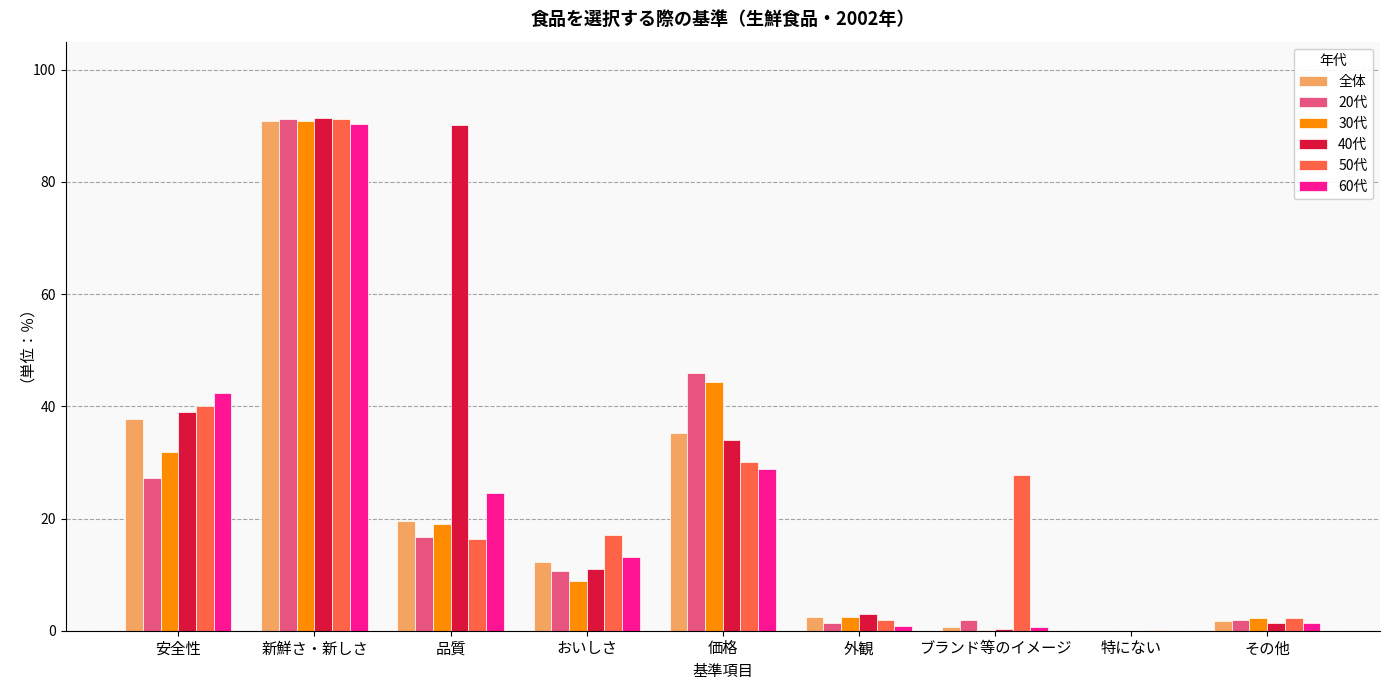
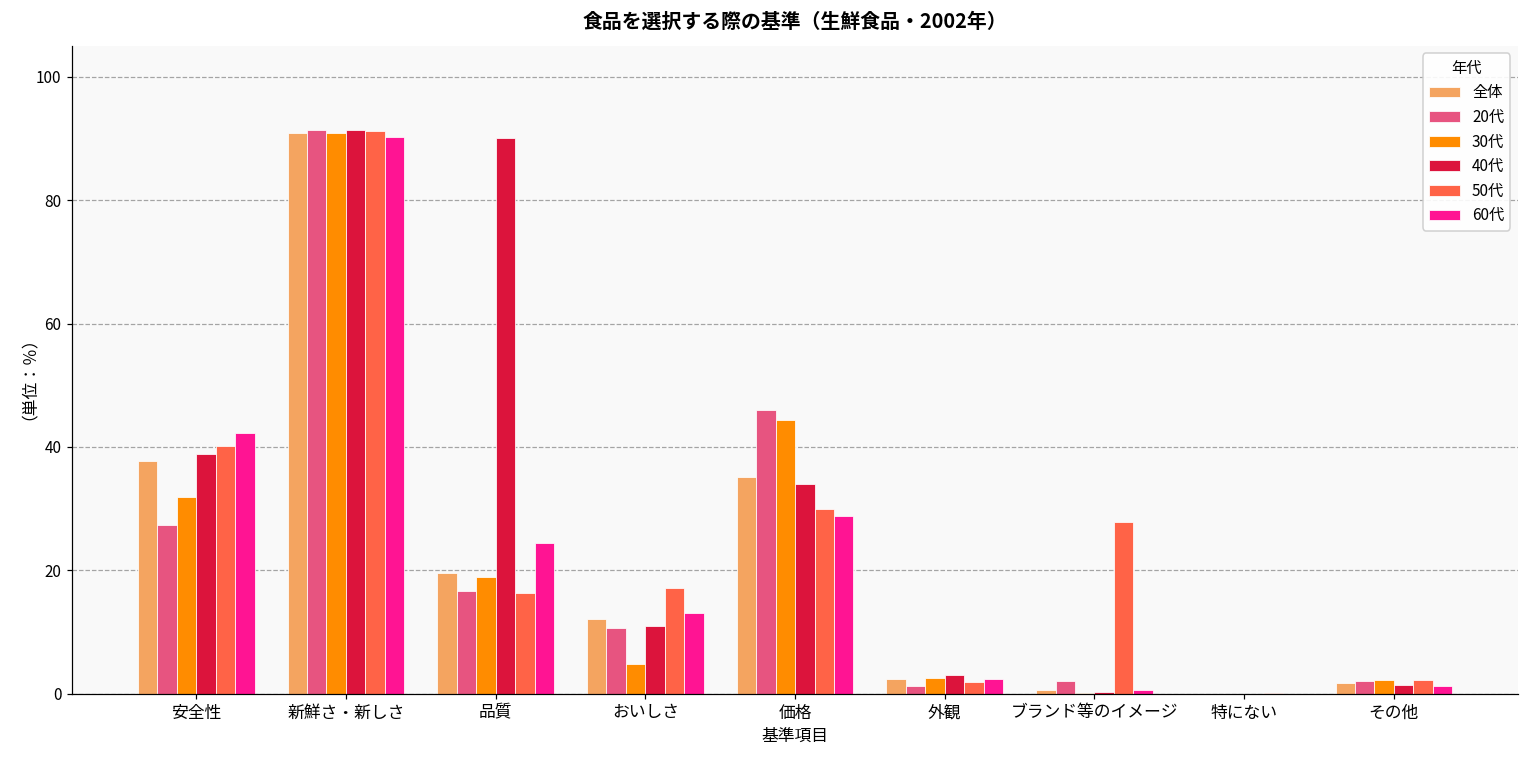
  {
    "全体": {
      "安全性": 38,
      "新鮮さ・新しさ": 91,
      "品質": 20,
      "おいしさ": 12,
      "価格": 35,
      "外観": 2,
      "ブランド等のイメージ": 1,
      "特にない": 0,
      "その他": 2
    },
    "20代": {
      "安全性": 27,
      "新鮮さ・新しさ": 91,
      "品質": 17,
      "おいしさ": 11,
      "価格": 46,
      "外観": 1,
      "ブランド等のイメージ": 2,
      "特にない": 0,
      "その他": 2
    },
    "30代": {
      "安全性": 32,
      "新鮮さ・新しさ": 91,
      "品質": 19,
-     "おいしさ": 9,
+     "おいしさ": 5,
      "価格": 44,
      "外観": 3,
      "特にない": 0,
      "その他": 2
    },
    "40代": {
      "安全性": 39,
      "新鮮さ・新しさ": 91,
      "品質": 90,
      "おいしさ": 11,
      "価格": 34,
      "外観": 3,
      "特にない": 0,
      "その他": 1
    },
    "50代": {
      "安全性": 40,
      "新鮮さ・新しさ": 91,
      "品質": 16,
      "おいしさ": 17,
      "価格": 30,
      "外観": 2,
      "ブランド等のイメージ": 28,
      "その他": 2
    },
    "60代": {
      "安全性": 42,
      "新鮮さ・新しさ": 90,
      "品質": 25,
      "おいしさ": 13,
      "価格": 29,
-     "外観": 1,
+     "外観": 2,
      "ブランド等のイメージ": 1,
      "特にない": 0,
      "その他": 1
    }
  }
